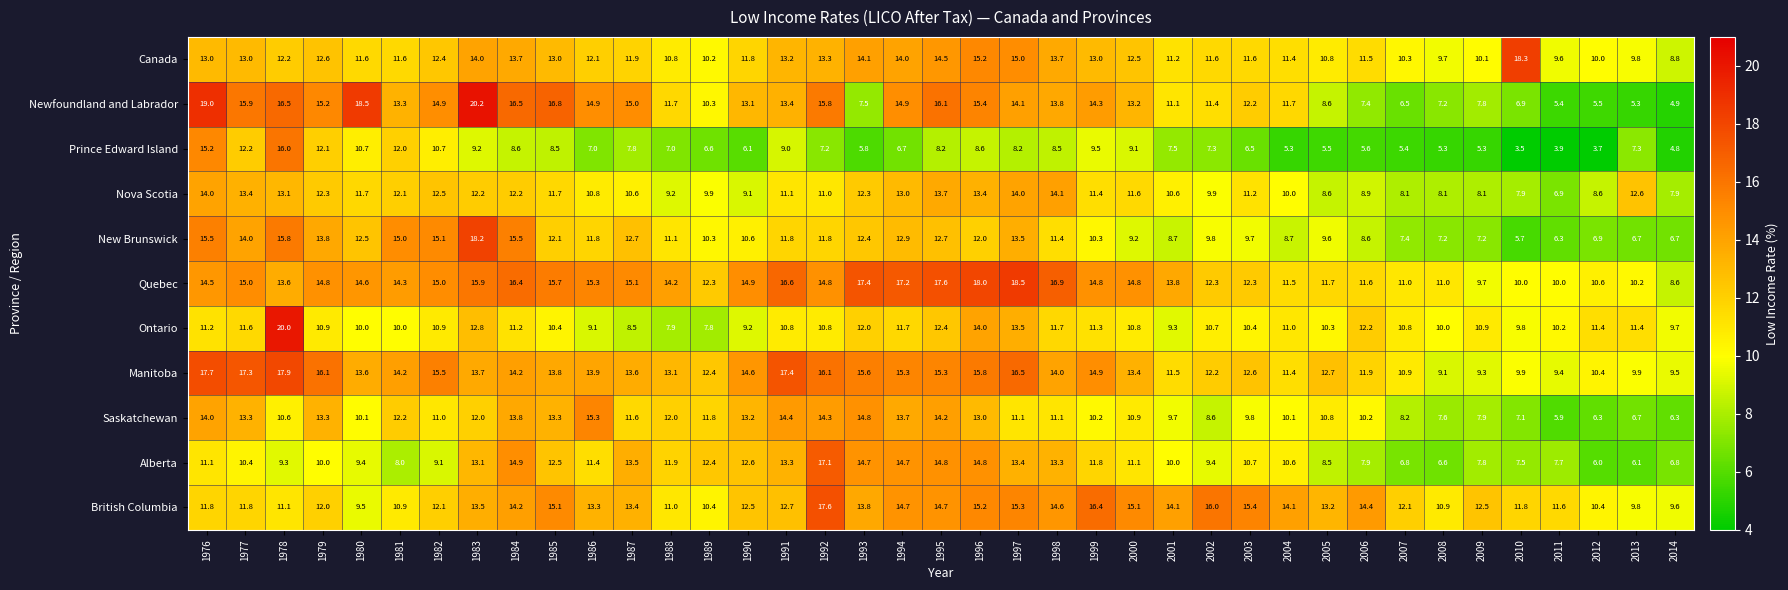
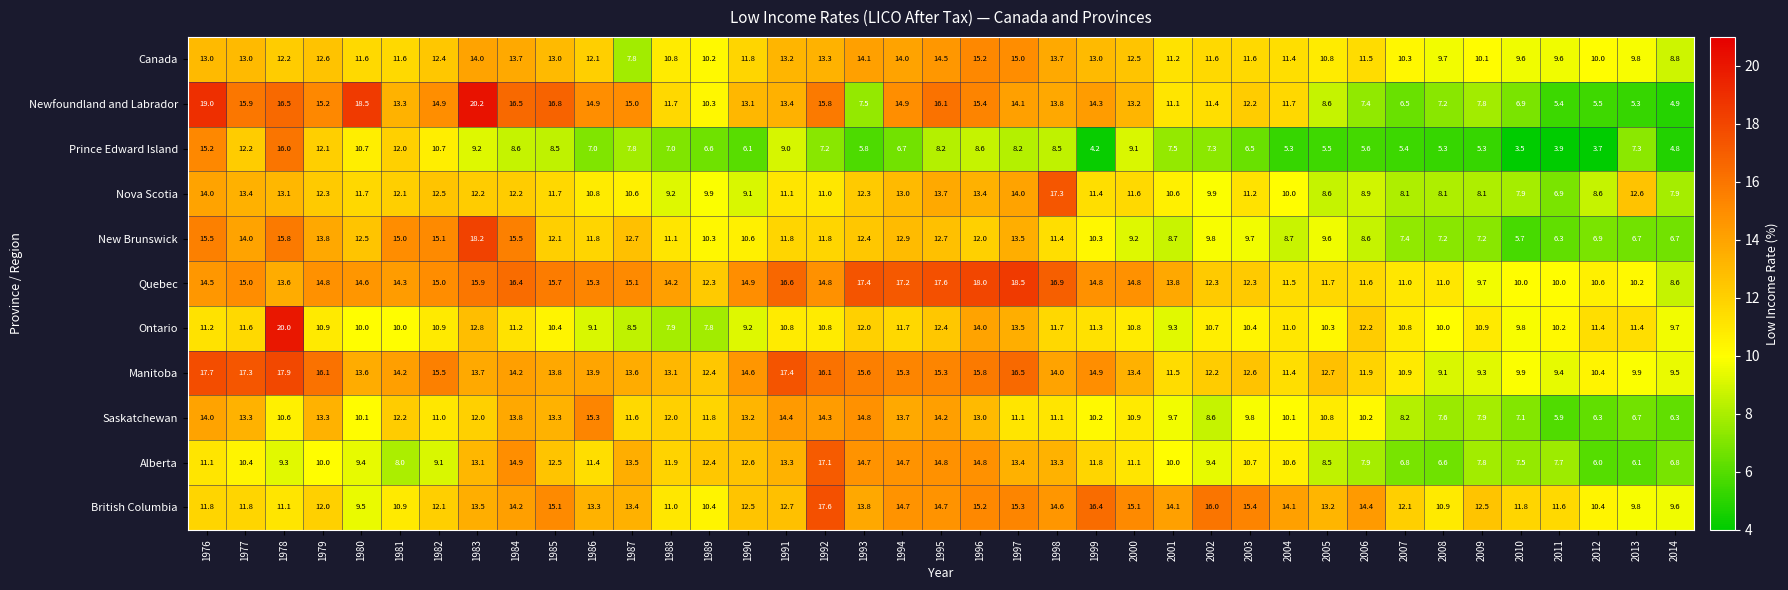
  {
    "Canada": {
      "1976": 13.0,
      "1977": 13.0,
      "1978": 12.2,
      "1979": 12.6,
      "1980": 11.6,
      "1981": 11.6,
      "1982": 12.4,
      "1983": 14.0,
      "1984": 13.7,
      "1985": 13.0,
      "1986": 12.1,
-     "1987": 11.9,
+     "1987": 7.8,
      "1988": 10.8,
      "1989": 10.2,
      "1990": 11.8,
      "1991": 13.2,
      "1992": 13.3,
      "1993": 14.1,
      "1994": 14.0,
      "1995": 14.5,
      "1996": 15.2,
      "1997": 15.0,
      "1998": 13.7,
      "1999": 13.0,
      "2000": 12.5,
      "2001": 11.2,
      "2002": 11.6,
      "2003": 11.6,
      "2004": 11.4,
      "2005": 10.8,
      "2006": 11.5,
      "2007": 10.3,
      "2008": 9.7,
      "2009": 10.1,
-     "2010": 18.3,
+     "2010": 9.6,
      "2011": 9.6,
      "2012": 10.0,
      "2013": 9.8,
      "2014": 8.8
    },
    "Prince Edward Island": {
      "1976": 15.2,
      "1977": 12.2,
      "1978": 16.0,
      "1979": 12.1,
      "1980": 10.7,
      "1981": 12.0,
      "1982": 10.7,
      "1983": 9.2,
      "1984": 8.6,
      "1985": 8.5,
      "1986": 7.0,
      "1987": 7.8,
      "1988": 7.0,
      "1989": 6.6,
      "1990": 6.1,
      "1991": 9.0,
      "1992": 7.2,
      "1993": 5.8,
      "1994": 6.7,
      "1995": 8.2,
      "1996": 8.6,
      "1997": 8.2,
      "1998": 8.5,
-     "1999": 9.5,
+     "1999": 4.2,
      "2000": 9.1,
      "2001": 7.5,
      "2002": 7.3,
      "2003": 6.5,
      "2004": 5.3,
      "2005": 5.5,
      "2006": 5.6,
      "2007": 5.4,
      "2008": 5.3,
      "2009": 5.3,
      "2010": 3.5,
      "2011": 3.9,
      "2012": 3.7,
      "2013": 7.3,
      "2014": 4.8
    },
    "Nova Scotia": {
      "1976": 14.0,
      "1977": 13.4,
      "1978": 13.1,
      "1979": 12.3,
      "1980": 11.7,
      "1981": 12.1,
      "1982": 12.5,
      "1983": 12.2,
      "1984": 12.2,
      "1985": 11.7,
      "1986": 10.8,
      "1987": 10.6,
      "1988": 9.2,
      "1989": 9.9,
      "1990": 9.1,
      "1991": 11.1,
      "1992": 11.0,
      "1993": 12.3,
      "1994": 13.0,
      "1995": 13.7,
      "1996": 13.4,
      "1997": 14.0,
-     "1998": 14.1,
+     "1998": 17.3,
      "1999": 11.4,
      "2000": 11.6,
      "2001": 10.6,
      "2002": 9.9,
      "2003": 11.2,
      "2004": 10.0,
      "2005": 8.6,
      "2006": 8.9,
      "2007": 8.1,
      "2008": 8.1,
      "2009": 8.1,
      "2010": 7.9,
      "2011": 6.9,
      "2012": 8.6,
      "2013": 12.6,
      "2014": 7.9
    }
  }
